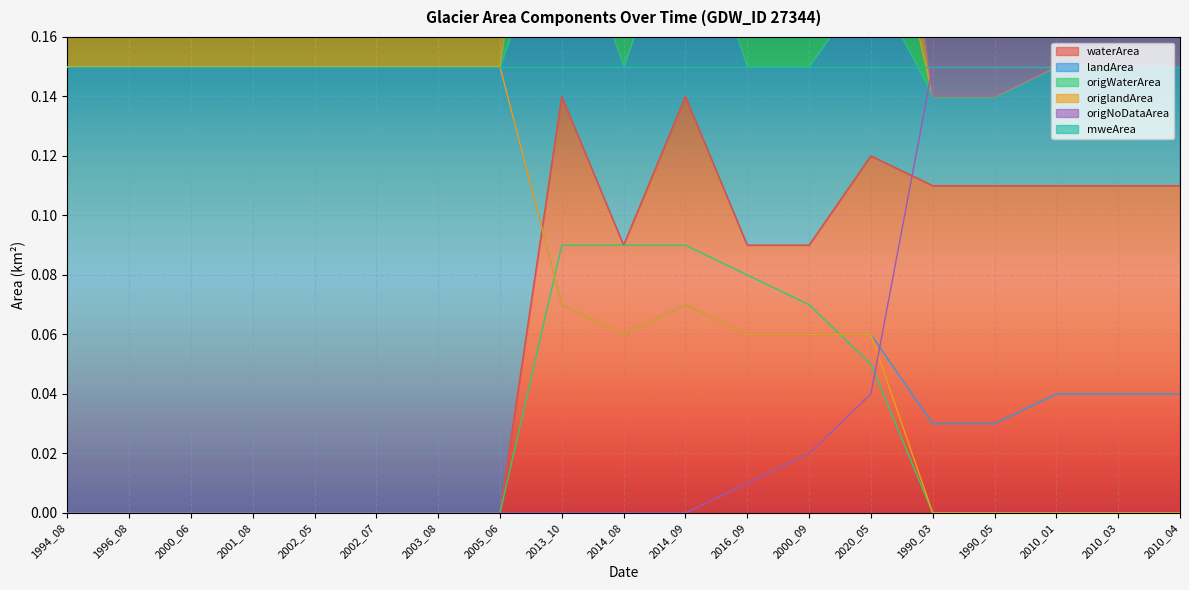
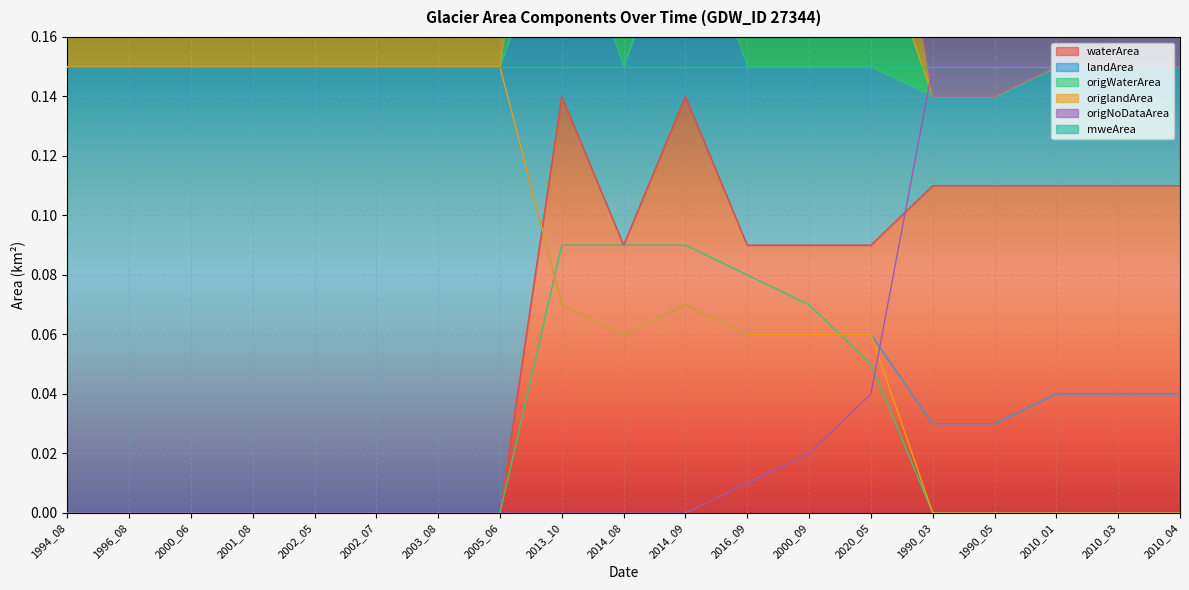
  {
    "waterArea": {
      "2013_10": 0.14,
      "2014_09": 0.14,
      "2016_09": 0.09,
      "2000_09": 0.09,
-     "2020_05": 0.12,
+     "2020_05": 0.09,
      "1990_03": 0.11,
      "1990_05": 0.11,
      "2010_01": 0.11,
      "2010_03": 0.11,
      "2010_04": 0.11
    }
  }
